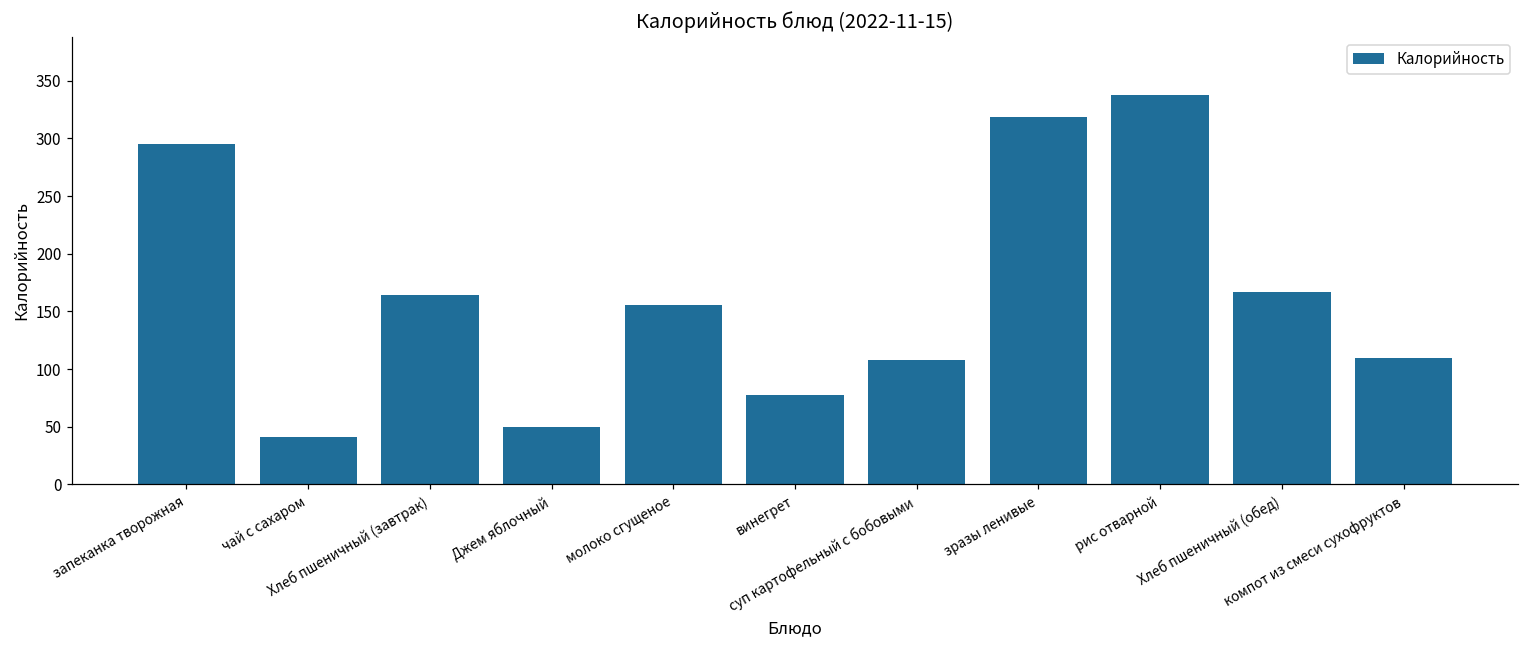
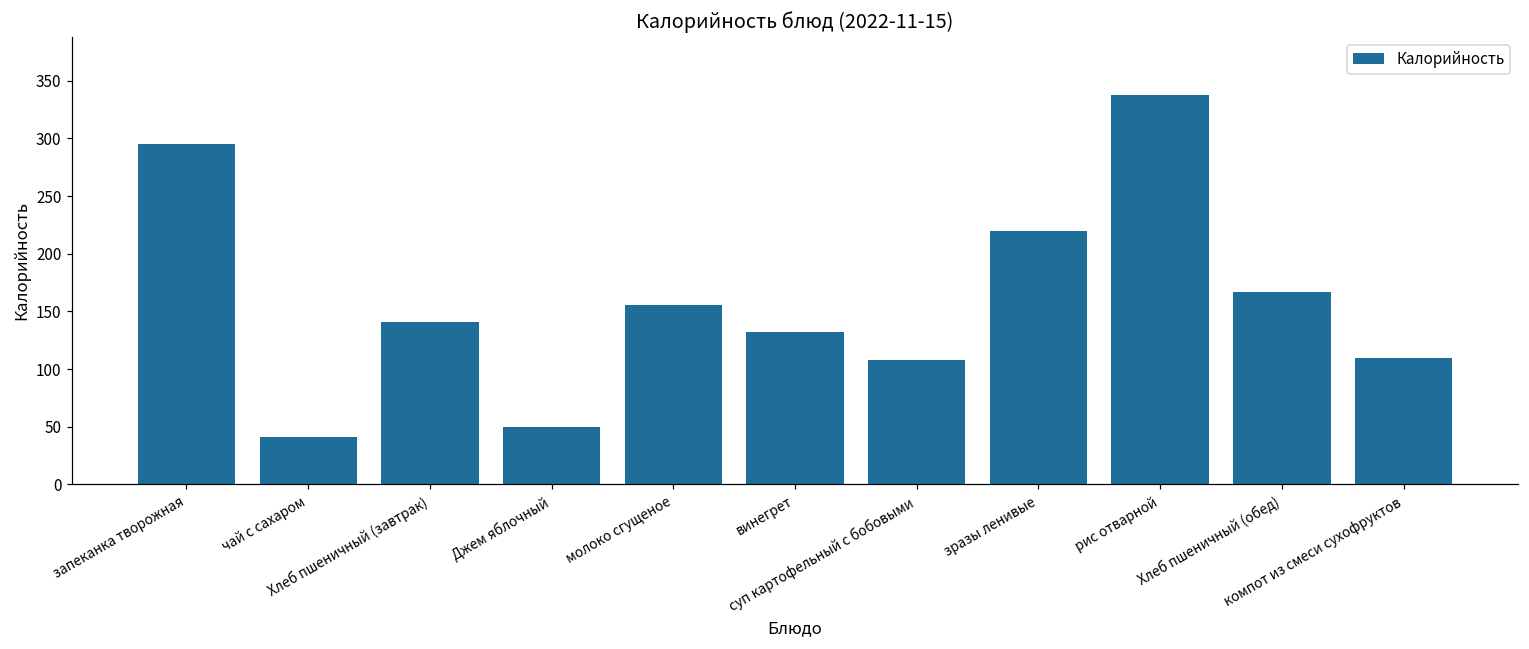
  {
    "запеканка творожная": 295,
    "чай с сахаром": 41,
-   "Хлеб пшеничный (завтрак)": 164,
+   "Хлеб пшеничный (завтрак)": 141,
    "Джем яблочный": 49,
    "молоко сгущеное": 155,
-   "винегрет": 78,
+   "винегрет": 132,
    "суп картофельный с бобовыми": 108,
-   "зразы ленивые": 319,
+   "зразы ленивые": 220,
    "рис отварной": 337,
    "Хлеб пшеничный (обед)": 167,
    "компот из смеси сухофруктов": 110
  }
